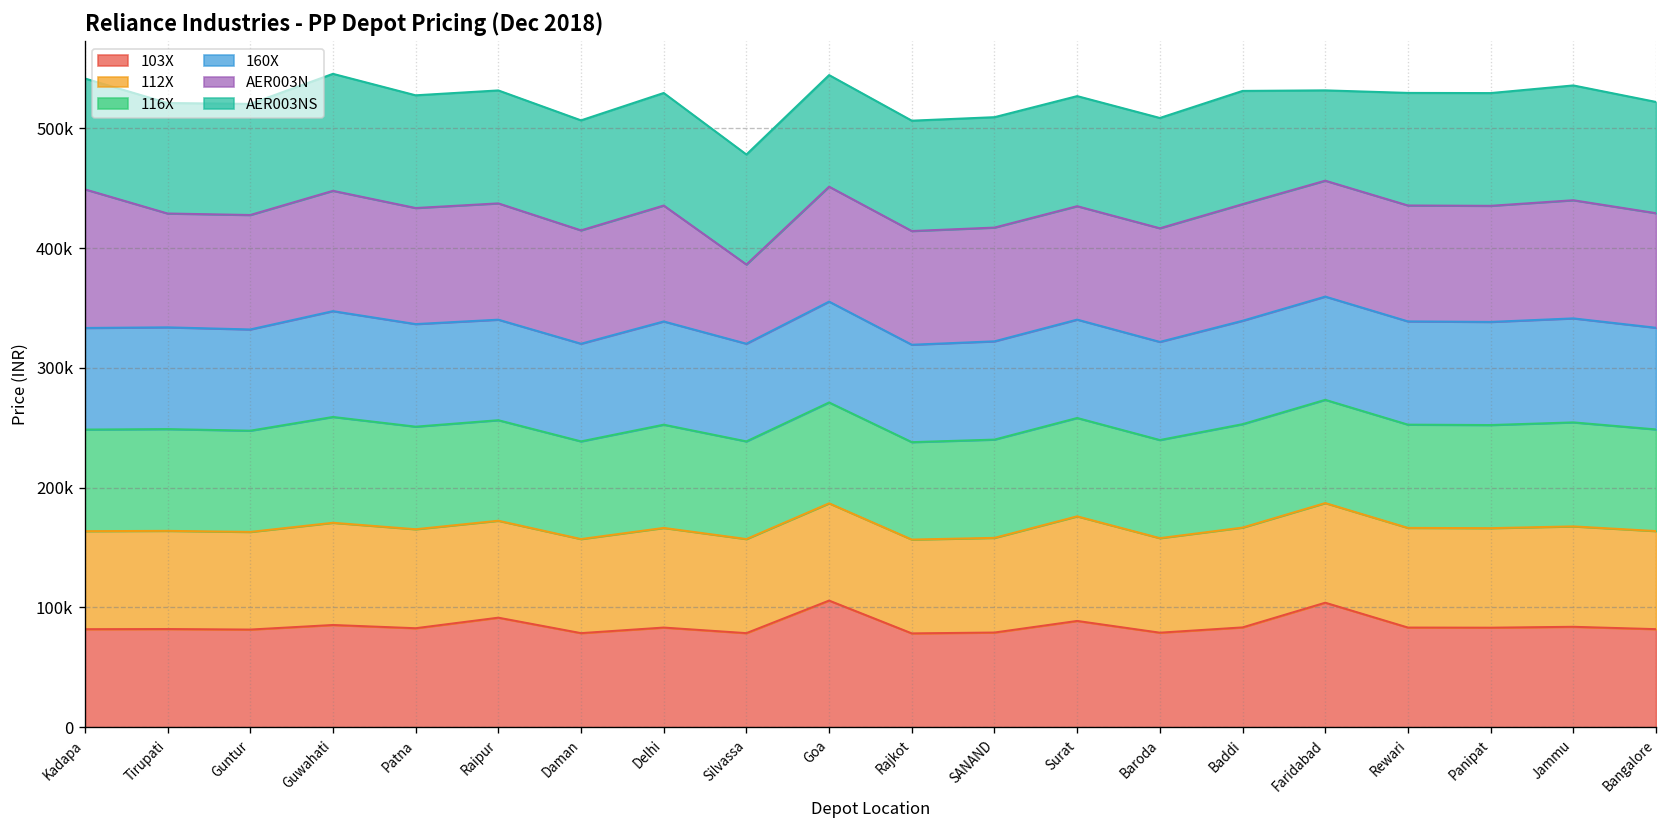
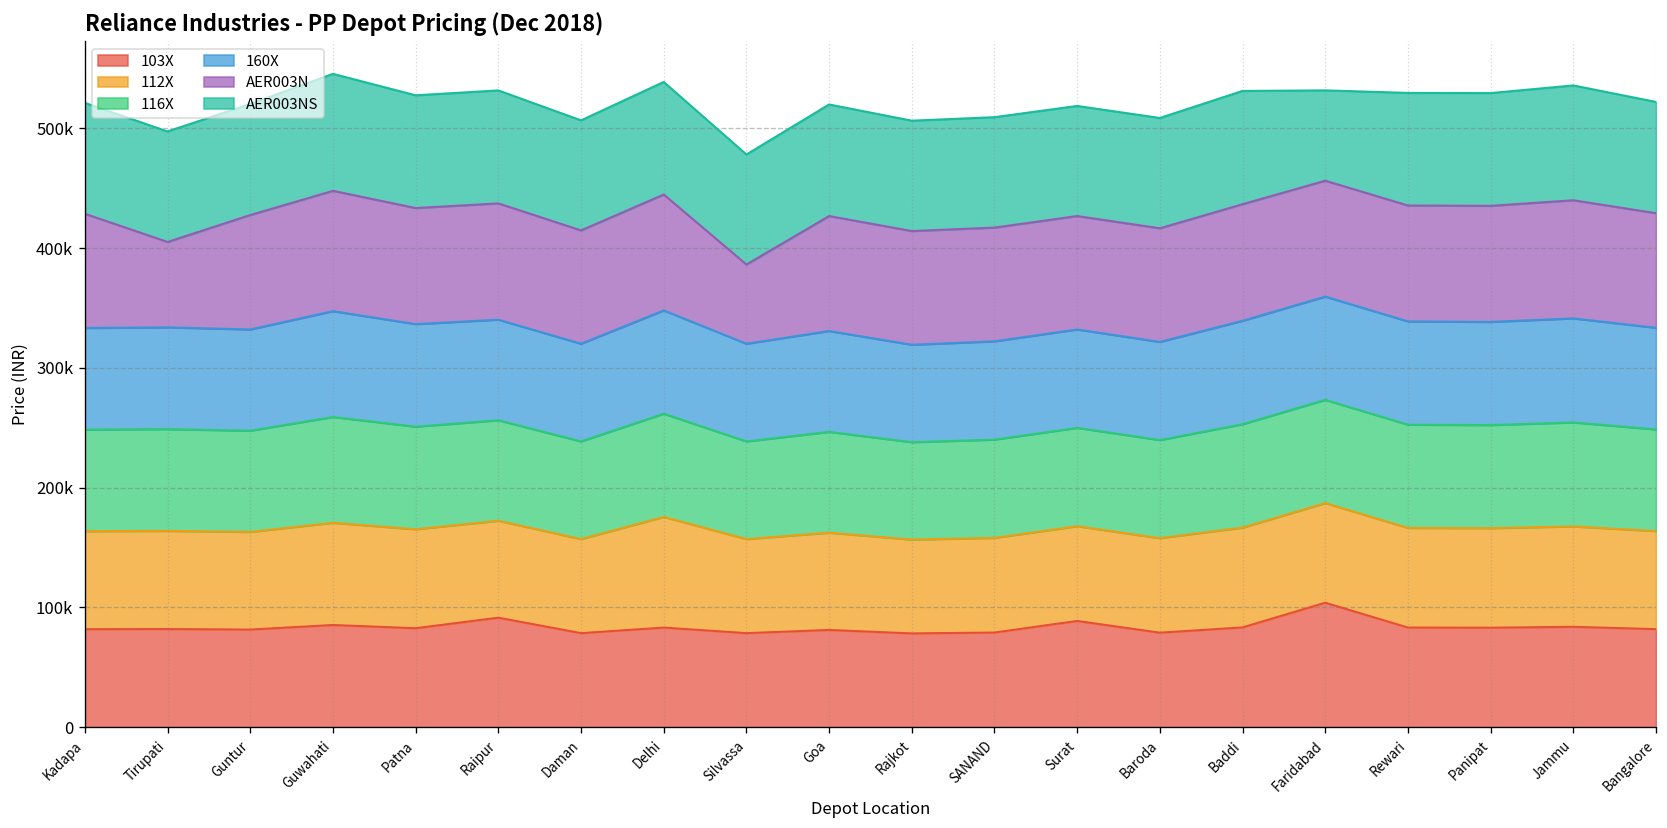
  {
    "103X": {
      "Kadapa": 80000,
      "Tirupati": 80000,
      "Guntur": 80000,
      "Guwahati": 90000,
      "Patna": 80000,
      "Raipur": 90000,
      "Daman": 80000,
      "Delhi": 80000,
      "Silvassa": 80000,
-     "Goa": 110000,
+     "Goa": 80000,
      "Rajkot": 80000,
      "SANAND": 80000,
      "Surat": 90000,
      "Baroda": 80000,
      "Baddi": 80000,
      "Faridabad": 100000,
      "Rewari": 80000,
      "Panipat": 80000,
      "Jammu": 80000,
      "Bangalore": 80000
    },
    "112X": {
      "Kadapa": 80000,
      "Tirupati": 80000,
      "Guntur": 80000,
      "Guwahati": 90000,
      "Patna": 80000,
      "Raipur": 80000,
      "Daman": 80000,
-     "Delhi": 80000,
+     "Delhi": 90000,
      "Silvassa": 80000,
      "Goa": 80000,
      "Rajkot": 80000,
      "SANAND": 80000,
-     "Surat": 90000,
+     "Surat": 80000,
      "Baroda": 80000,
      "Baddi": 80000,
      "Faridabad": 80000,
      "Rewari": 80000,
      "Panipat": 80000,
      "Jammu": 80000,
      "Bangalore": 80000
    },
    "160X": {
      "Kadapa": 80000,
      "Tirupati": 80000,
      "Guntur": 80000,
      "Guwahati": 90000,
      "Patna": 90000,
      "Raipur": 80000,
      "Daman": 80000,
      "Delhi": 90000,
      "Silvassa": 80000,
      "Goa": 80000,
      "Rajkot": 80000,
      "SANAND": 80000,
      "Surat": 80000,
      "Baroda": 80000,
      "Baddi": 90000,
      "Faridabad": 90000,
      "Rewari": 90000,
      "Panipat": 90000,
      "Jammu": 90000,
      "Bangalore": 80000
    },
    "AER003N": {
-     "Kadapa": 120000,
-     "Tirupati": 100000,
+     "Kadapa": 100000,
+     "Tirupati": 70000,
      "Guntur": 100000,
      "Guwahati": 100000,
      "Patna": 100000,
      "Raipur": 100000,
      "Daman": 90000,
      "Delhi": 100000,
      "Silvassa": 70000,
      "Goa": 100000,
      "Rajkot": 90000,
      "SANAND": 90000,
      "Surat": 90000,
      "Baroda": 90000,
      "Baddi": 100000,
      "Faridabad": 100000,
      "Rewari": 100000,
      "Panipat": 100000,
      "Jammu": 100000,
      "Bangalore": 100000
    }
  }
